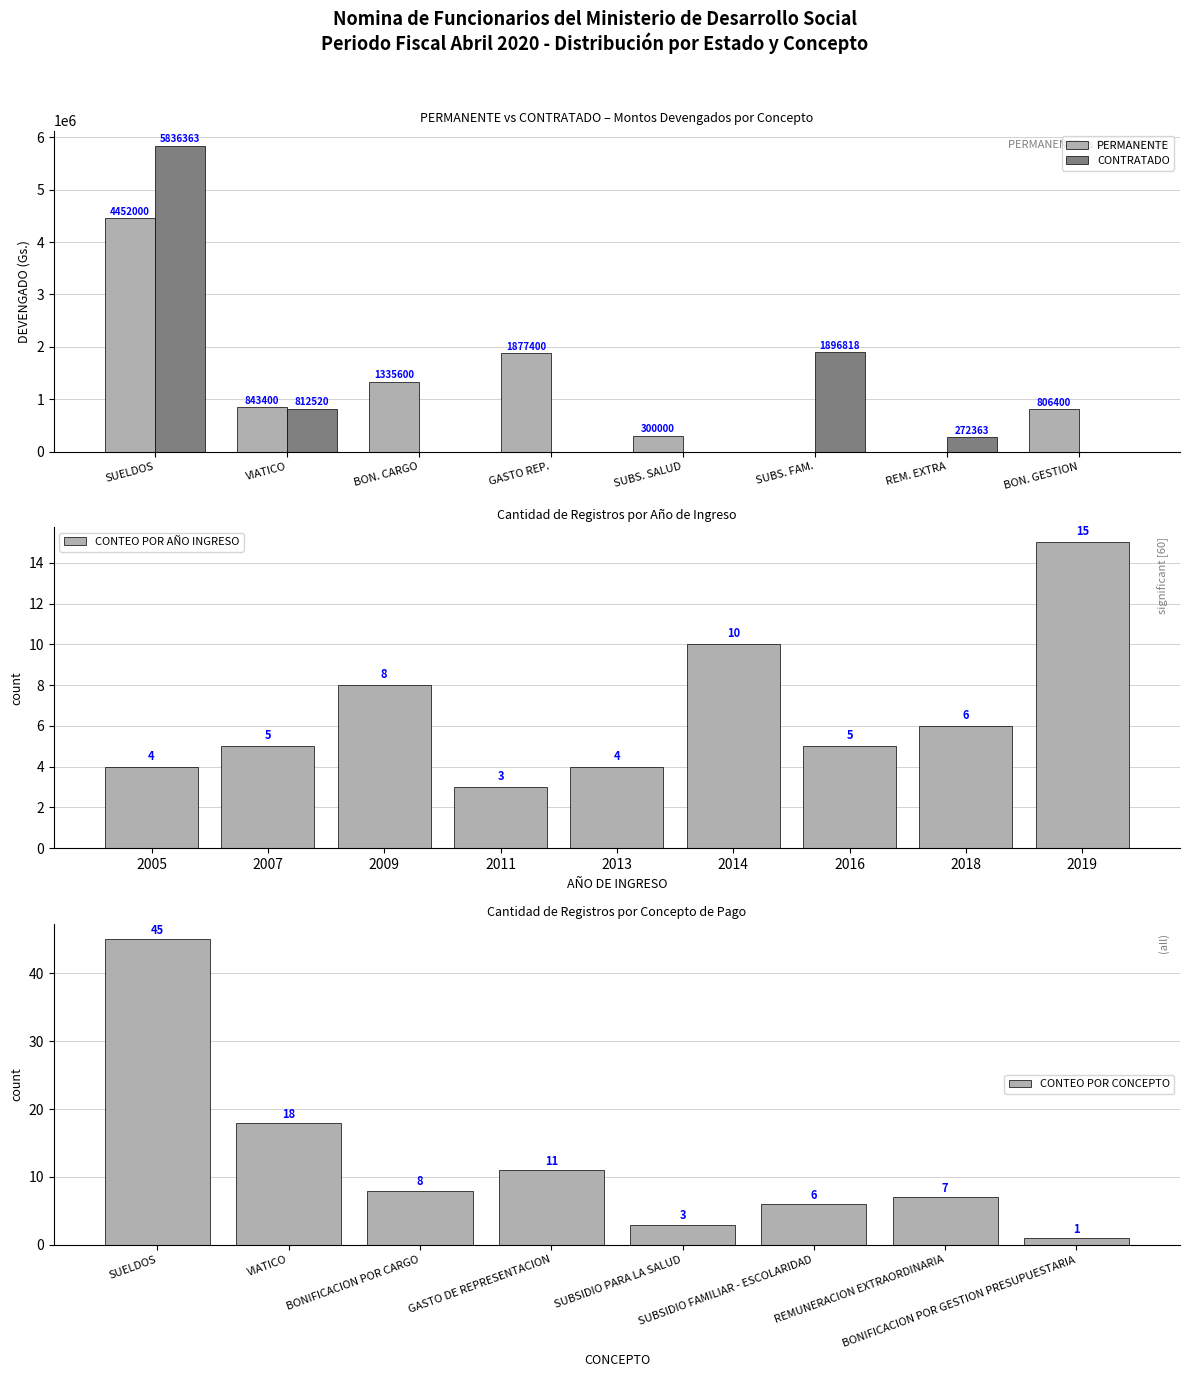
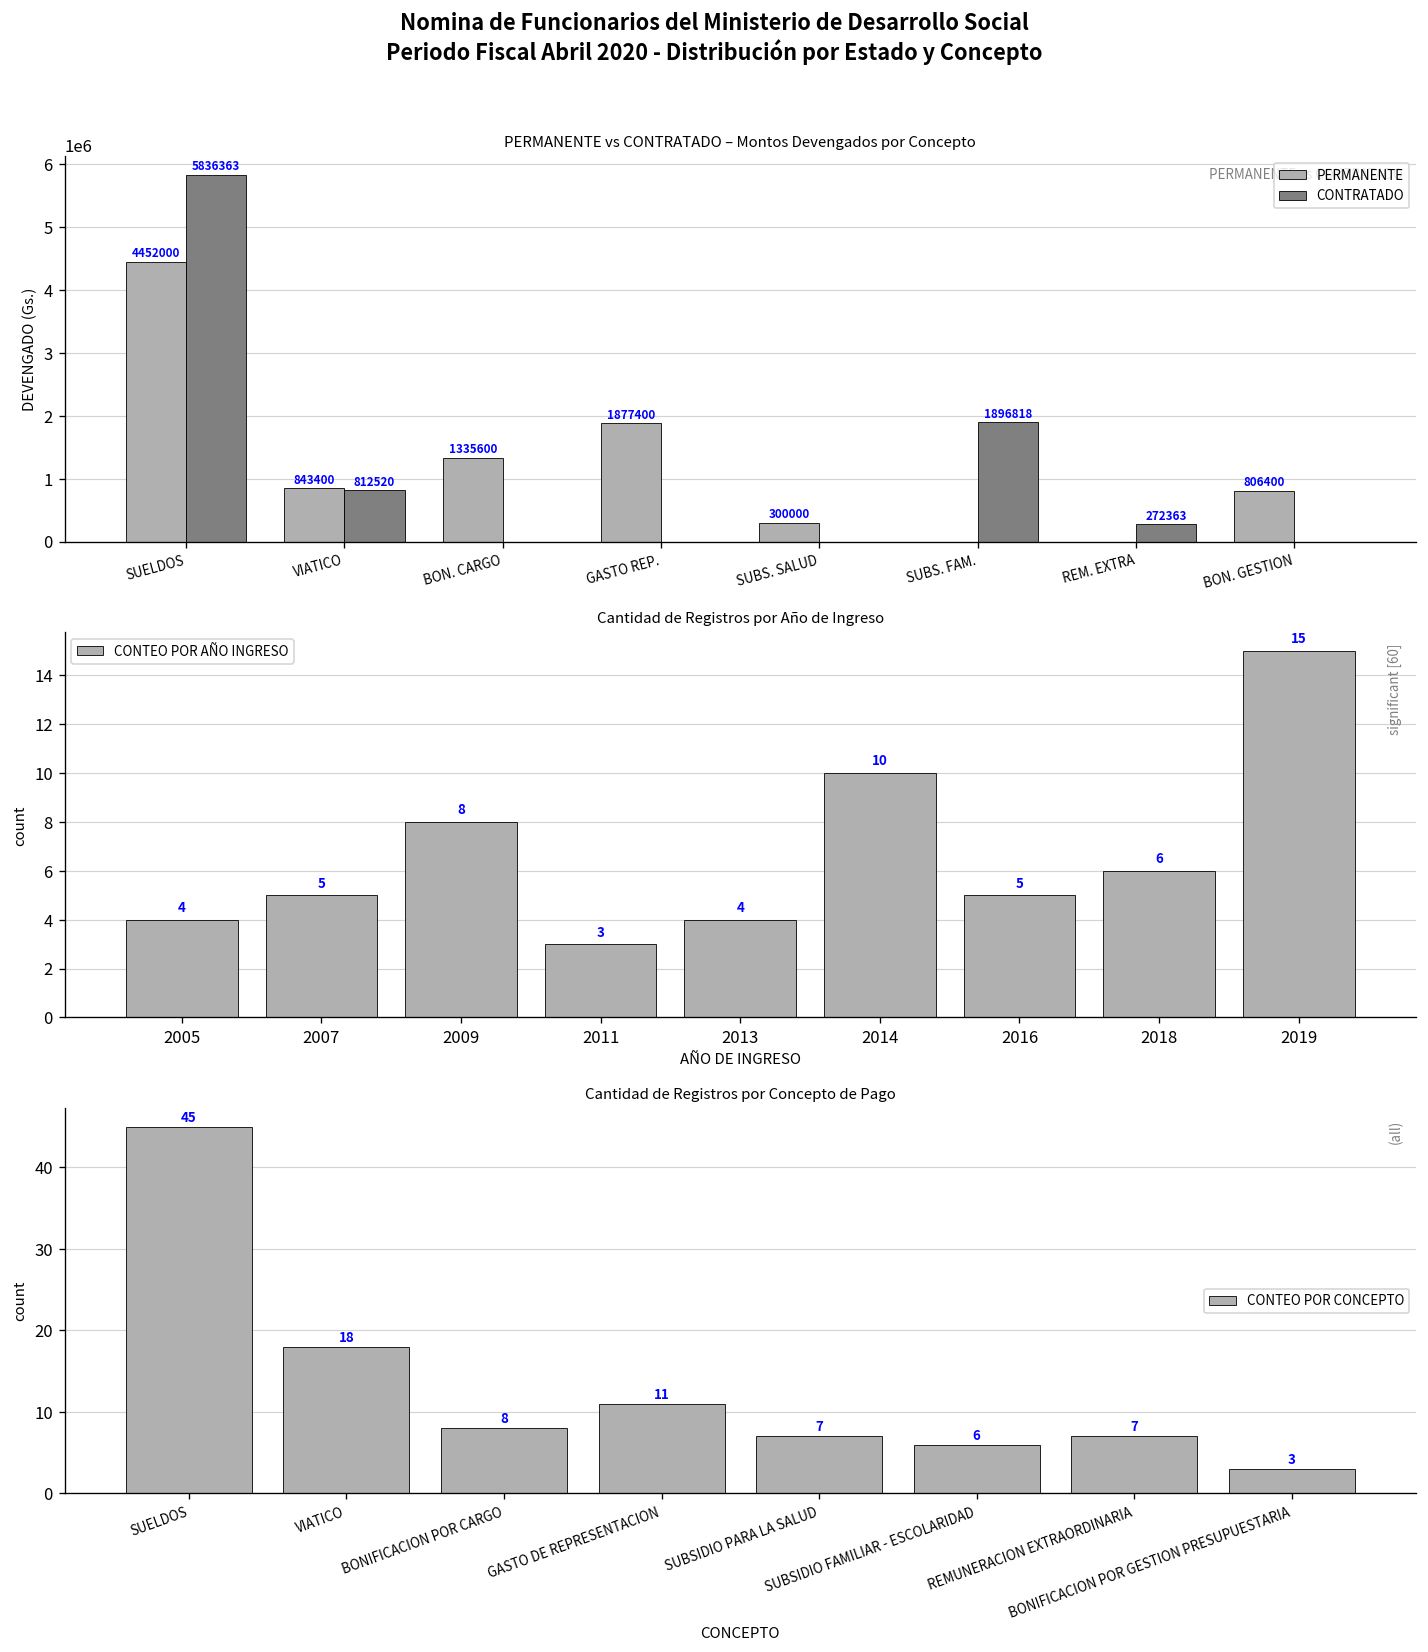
  {
    "PERMANENTE vs CONTRATADO – Montos Devengados por Concepto": {
      "PERMANENTE": {
        "SUELDOS": 4452000,
        "VIATICO": 843400,
        "BON. CARGO": 1335600,
        "GASTO REP.": 1877400,
        "SUBS. SALUD": 300000,
        "BON. GESTION": 806400
      },
      "CONTRATADO": {
        "SUELDOS": 5836363,
        "VIATICO": 812520,
        "SUBS. FAM.": 1896818,
        "REM. EXTRA": 272363
      }
    },
    "Cantidad de Registros por Año de Ingreso": {
      "2005": 4,
      "2007": 5,
      "2009": 8,
      "2011": 3,
      "2013": 4,
      "2014": 10,
      "2016": 5,
      "2018": 6,
      "2019": 15
    },
    "Cantidad de Registros por Concepto de Pago": {
      "SUELDOS": 45,
      "VIATICO": 18,
      "BONIFICACION POR CARGO": 8,
      "GASTO DE REPRESENTACION": 11,
-     "SUBSIDIO PARA LA SALUD": 3,
+     "SUBSIDIO PARA LA SALUD": 7,
      "SUBSIDIO FAMILIAR - ESCOLARIDAD": 6,
      "REMUNERACION EXTRAORDINARIA": 7,
-     "BONIFICACION POR GESTION PRESUPUESTARIA": 1
+     "BONIFICACION POR GESTION PRESUPUESTARIA": 3
    }
  }
